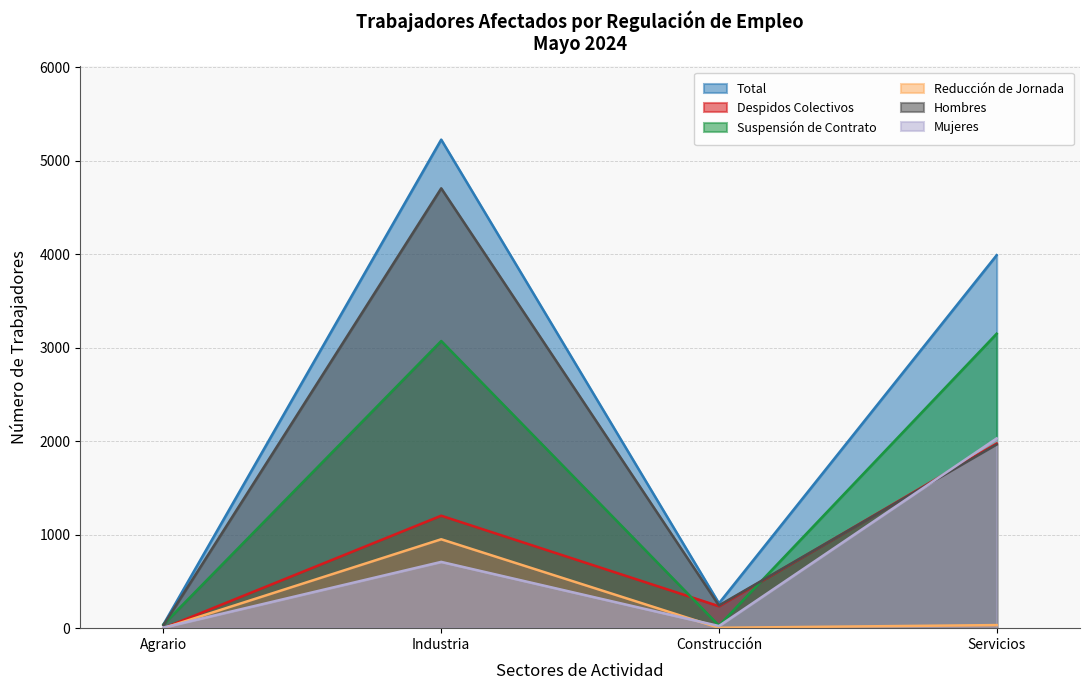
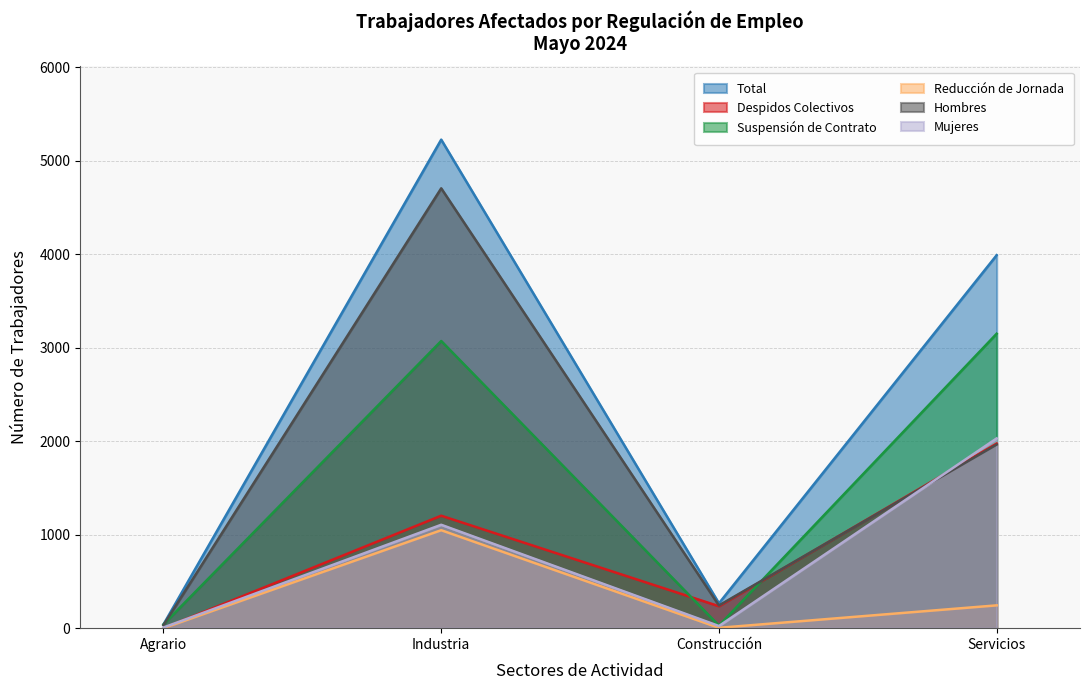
  {
    "Total": {
      "Industria": 5200,
      "Servicios": 4000
    },
    "Despidos Colectivos": {
      "Industria": 1200
    },
    "Suspensión de Contrato": {
      "Industria": 3100,
      "Servicios": 3200
    },
    "Reducción de Jornada": {
-     "Industria": 950,
-     "Servicios": 0
+     "Industria": 1050,
+     "Servicios": 200
    },
    "Hombres": {
      "Industria": 4700
    },
    "Mujeres": {
-     "Industria": 700,
+     "Industria": 1100,
      "Servicios": 2000
    }
  }
